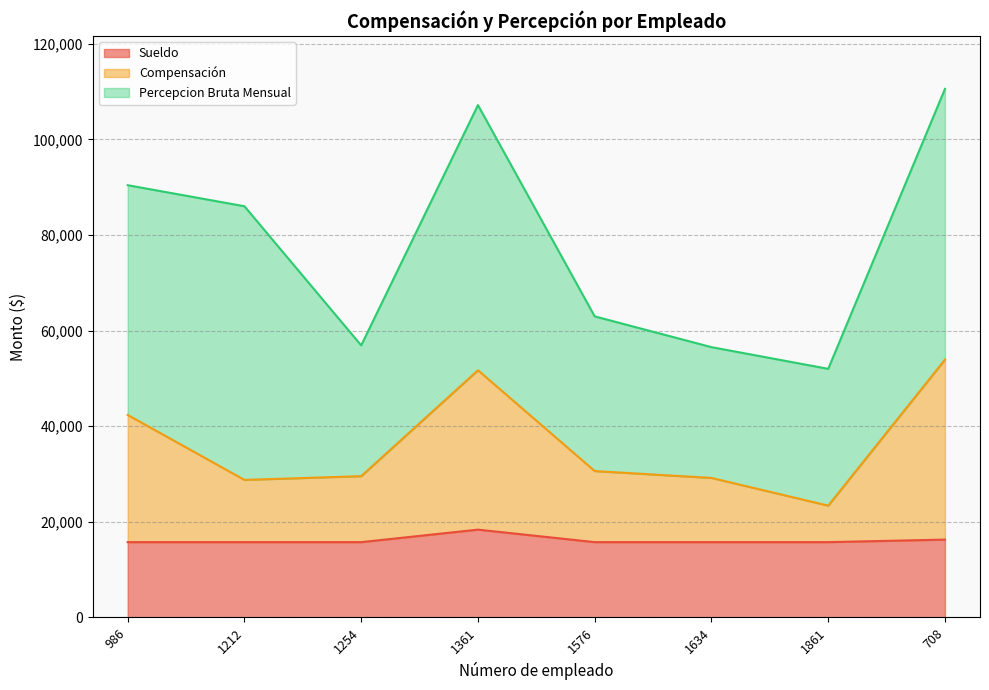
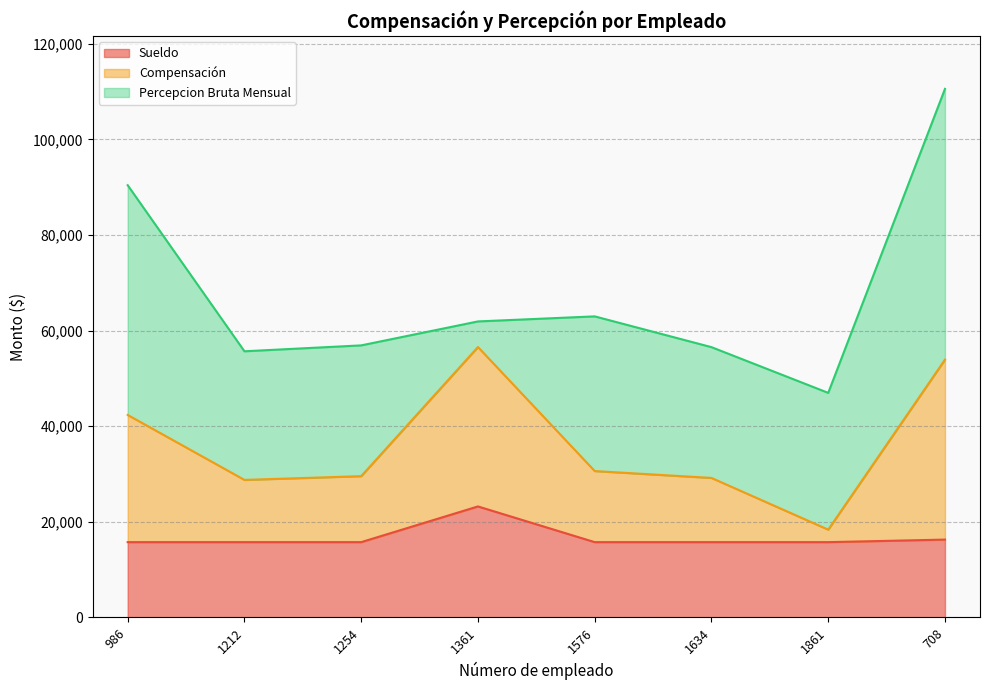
  {
    "Sueldo": {
      "986": "16,000",
      "1212": "16,000",
      "1254": "16,000",
-     "1361": "18,000",
+     "1361": "23,000",
      "1576": "16,000",
      "1634": "16,000",
      "1861": "16,000",
      "708": "16,000"
    },
    "Compensación": {
      "986": "27,000",
      "1212": "13,000",
      "1254": "14,000",
      "1361": "33,000",
      "1576": "15,000",
      "1634": "13,000",
-     "1861": "8,000",
+     "1861": "3,000",
      "708": "38,000"
    },
    "Percepcion Bruta Mensual": {
      "986": "48,000",
-     "1212": "57,000",
+     "1212": "27,000",
      "1254": "27,000",
-     "1361": "55,000",
+     "1361": "5,000",
      "1576": "32,000",
      "1634": "27,000",
      "1861": "29,000",
      "708": "57,000"
    }
  }
